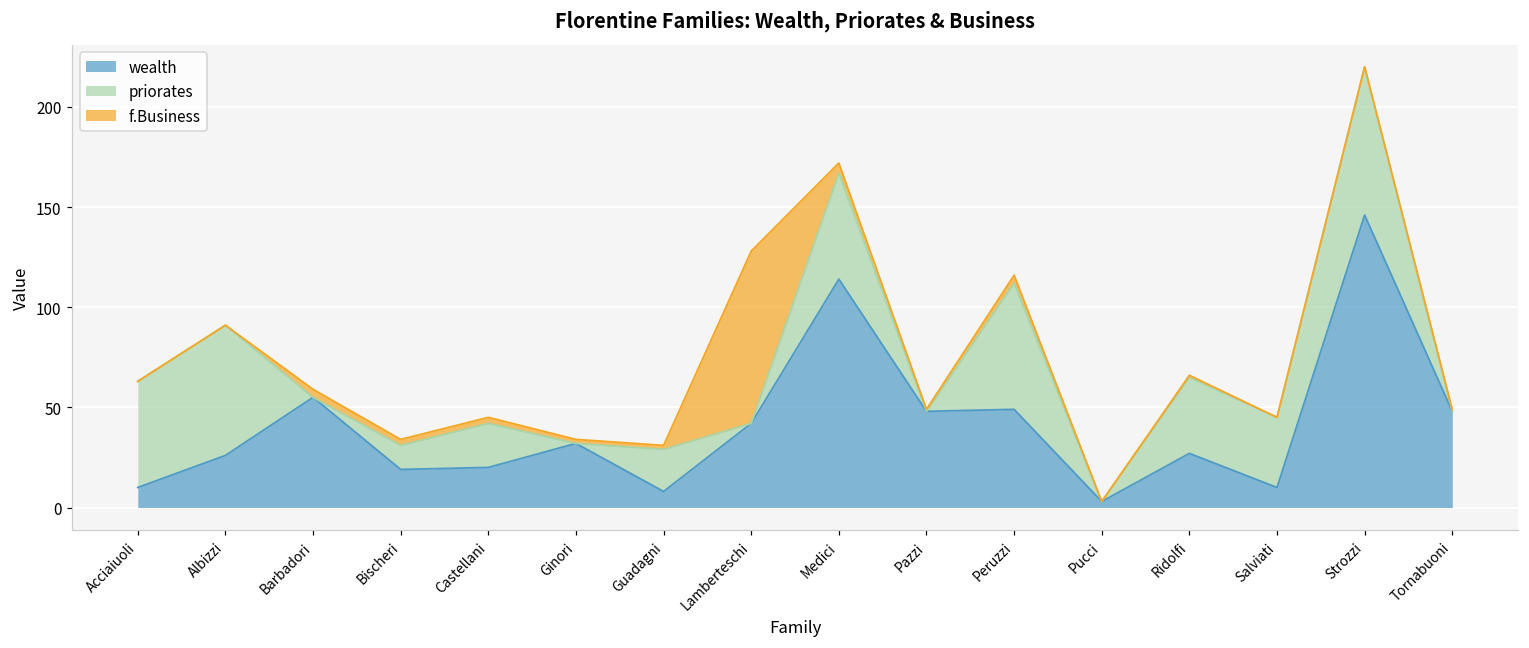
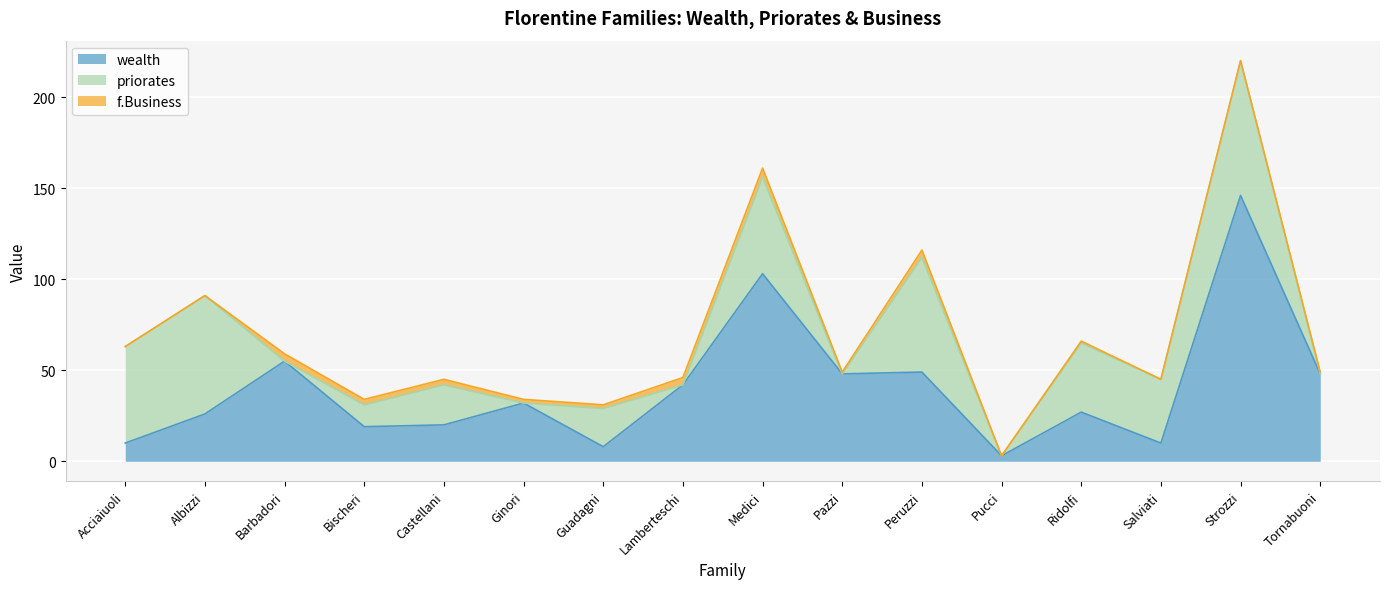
  {
    "wealth": {
      "Acciaiuoli": 10,
      "Albizzi": 26,
      "Bischeri": 19,
      "Castellani": 20,
      "Guadagni": 8,
-     "Medici": 114,
+     "Medici": 103,
      "Peruzzi": 49,
      "Ridolfi": 27,
      "Salviati": 10,
      "Strozzi": 146
    },
    "priorates": {
      "Bischeri": 12,
      "Castellani": 22,
      "Guadagni": 21,
      "Medici": 53,
      "Peruzzi": 63
    },
    "f.Business": {
      "Barbadori": 4,
      "Bischeri": 3,
      "Castellani": 3,
      "Ginori": 2,
      "Guadagni": 2,
-     "Lamberteschi": 86,
+     "Lamberteschi": 4,
      "Medici": 5,
      "Peruzzi": 4
    }
  }
